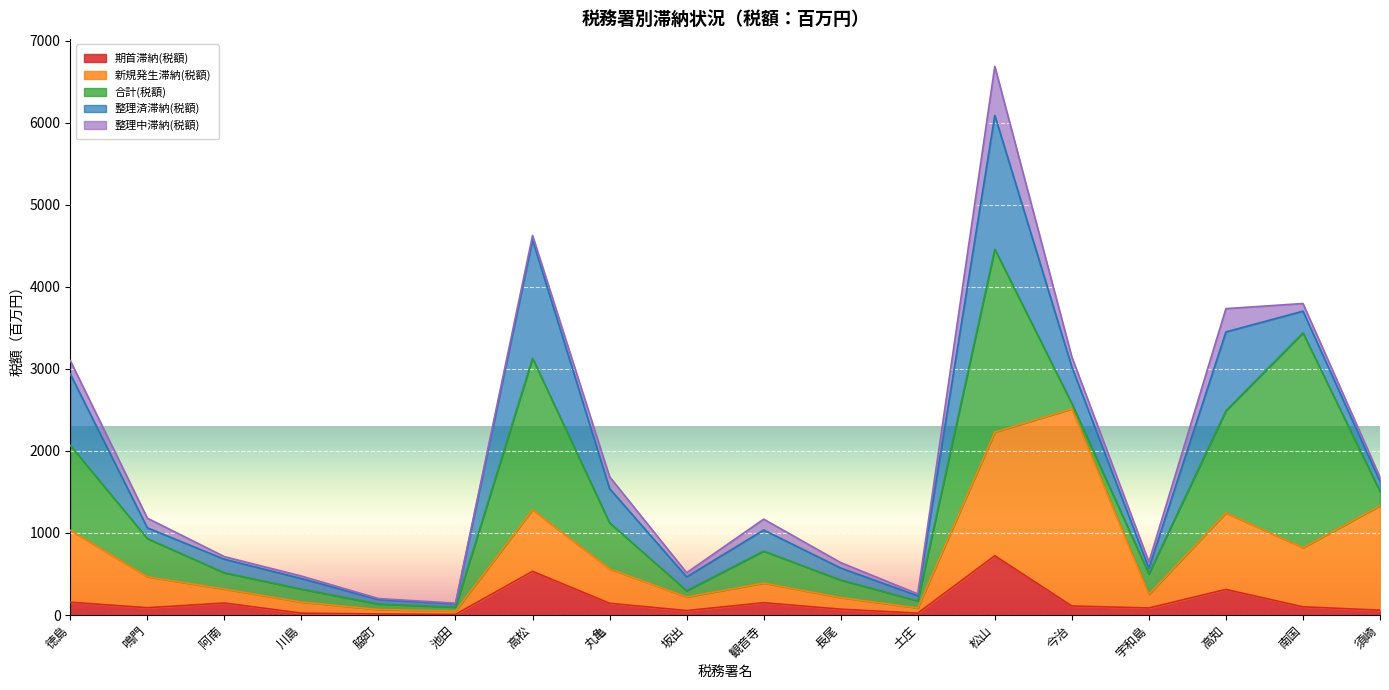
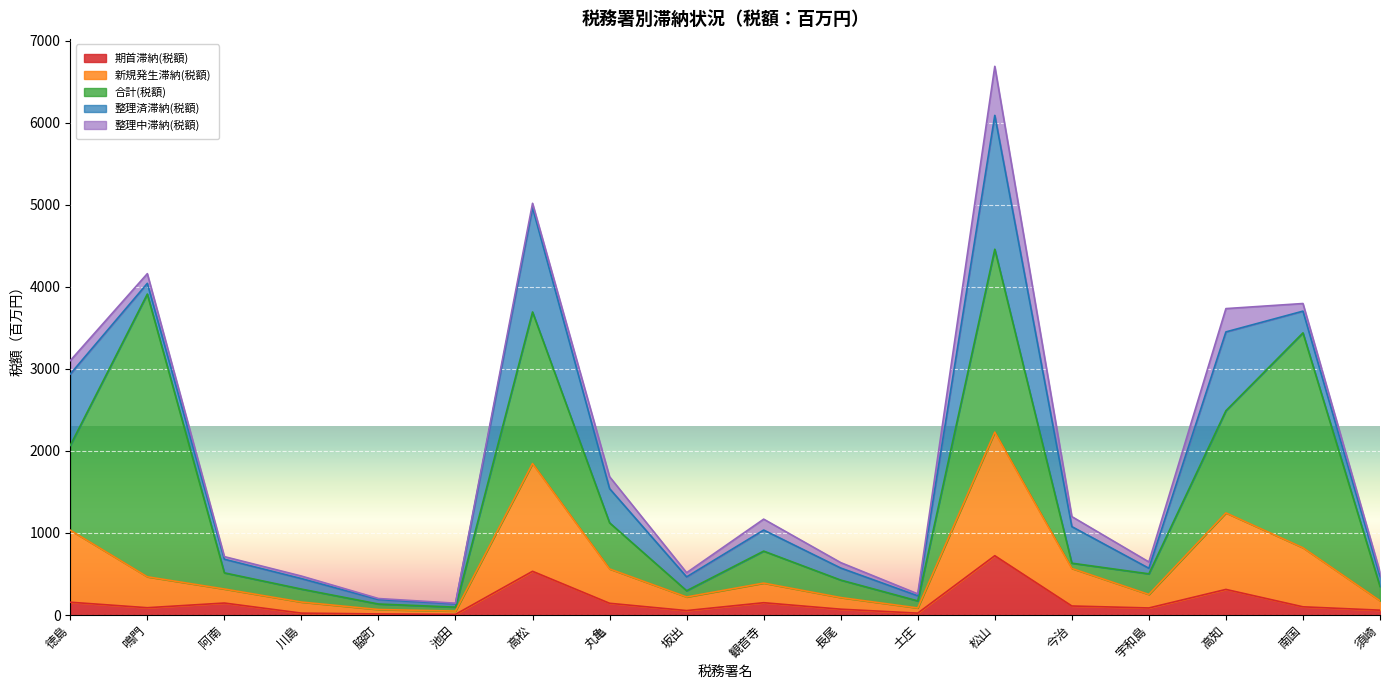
  {
    "期首滞納(税額)": {
      "徳島": 200,
      "鳴門": 100,
      "阿南": 100,
      "川島": 0,
      "脇町": 0,
      "池田": 0,
      "高松": 500,
      "丸亀": 100,
      "坂出": 100,
      "観音寺": 200,
      "長尾": 100,
      "土庄": 0,
      "松山": 700,
      "今治": 100,
      "宇和島": 100,
      "高知": 300,
      "南国": 100,
      "須崎": 100
    },
    "新規発生滞納(税額)": {
      "徳島": 900,
      "鳴門": 400,
      "阿南": 200,
      "川島": 100,
      "脇町": 100,
      "池田": 0,
-     "高松": 800,
+     "高松": 1300,
      "丸亀": 400,
      "坂出": 200,
      "観音寺": 200,
      "長尾": 100,
      "土庄": 100,
      "松山": 1500,
-     "今治": 2400,
+     "今治": 500,
      "宇和島": 200,
      "高知": 900,
      "南国": 700,
-     "須崎": 1300
+     "須崎": 100
    },
    "合計(税額)": {
      "徳島": 1000,
-     "鳴門": 500,
+     "鳴門": 3400,
      "阿南": 200,
      "川島": 200,
      "脇町": 100,
      "池田": 0,
      "高松": 1800,
      "丸亀": 600,
      "坂出": 100,
      "観音寺": 400,
      "長尾": 200,
      "土庄": 100,
      "松山": 2200,
      "今治": 100,
      "宇和島": 300,
      "高知": 1200,
      "南国": 2600,
      "須崎": 200
    },
    "整理済滞納(税額)": {
      "徳島": 900,
      "鳴門": 100,
      "阿南": 200,
-     "高松": 1400,
+     "高松": 1300,
      "丸亀": 400,
      "坂出": 200,
      "観音寺": 300,
      "長尾": 100,
      "松山": 1600,
      "今治": 400,
      "宇和島": 100,
      "高知": 1000,
      "南国": 300,
      "須崎": 100
    },
    "整理中滞納(税額)": {
      "徳島": 200,
      "鳴門": 100,
      "阿南": 0,
      "高松": 100,
      "丸亀": 100,
      "坂出": 100,
      "観音寺": 100,
      "長尾": 100,
      "松山": 600,
      "今治": 100,
      "宇和島": 100,
      "高知": 300,
      "南国": 100,
      "須崎": 100
    }
  }
